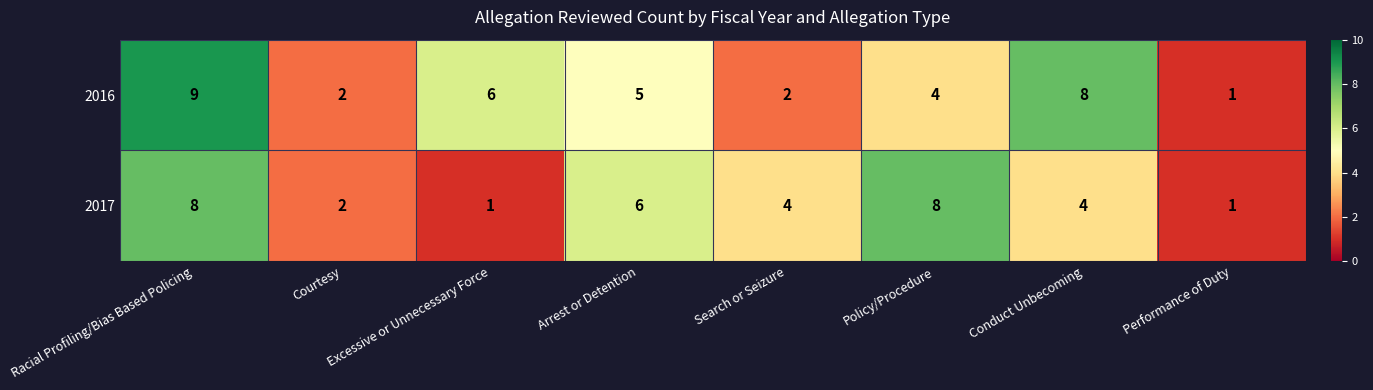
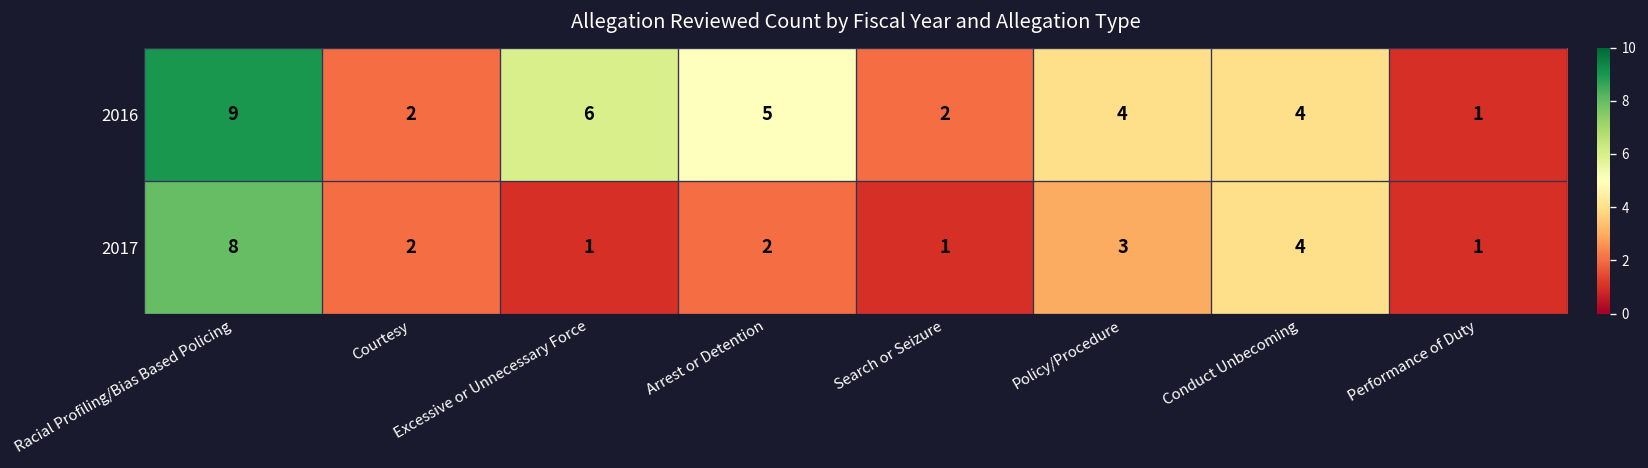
  {
    "2016": {
      "Racial Profiling/Bias Based Policing": 9,
      "Courtesy": 2,
      "Excessive or Unnecessary Force": 6,
      "Arrest or Detention": 5,
      "Search or Seizure": 2,
      "Policy/Procedure": 4,
-     "Conduct Unbecoming": 8,
+     "Conduct Unbecoming": 4,
      "Performance of Duty": 1
    },
    "2017": {
      "Racial Profiling/Bias Based Policing": 8,
      "Courtesy": 2,
      "Excessive or Unnecessary Force": 1,
-     "Arrest or Detention": 6,
-     "Search or Seizure": 4,
-     "Policy/Procedure": 8,
+     "Arrest or Detention": 2,
+     "Search or Seizure": 1,
+     "Policy/Procedure": 3,
      "Conduct Unbecoming": 4,
      "Performance of Duty": 1
    }
  }
